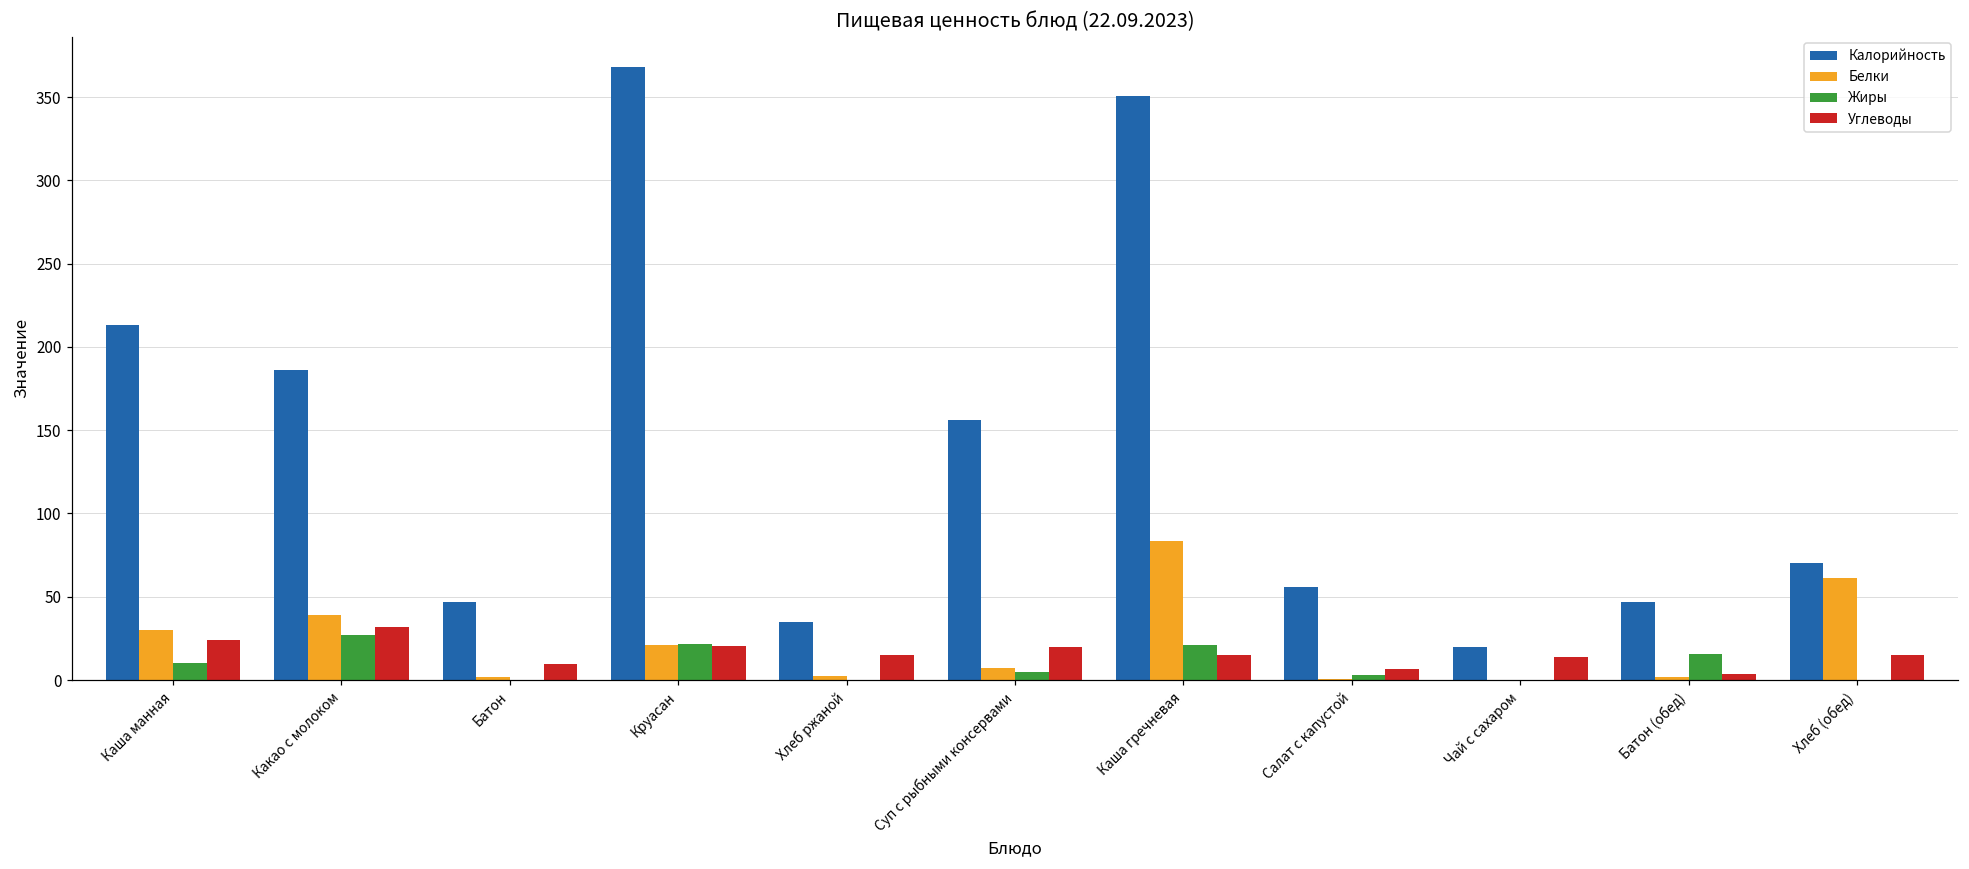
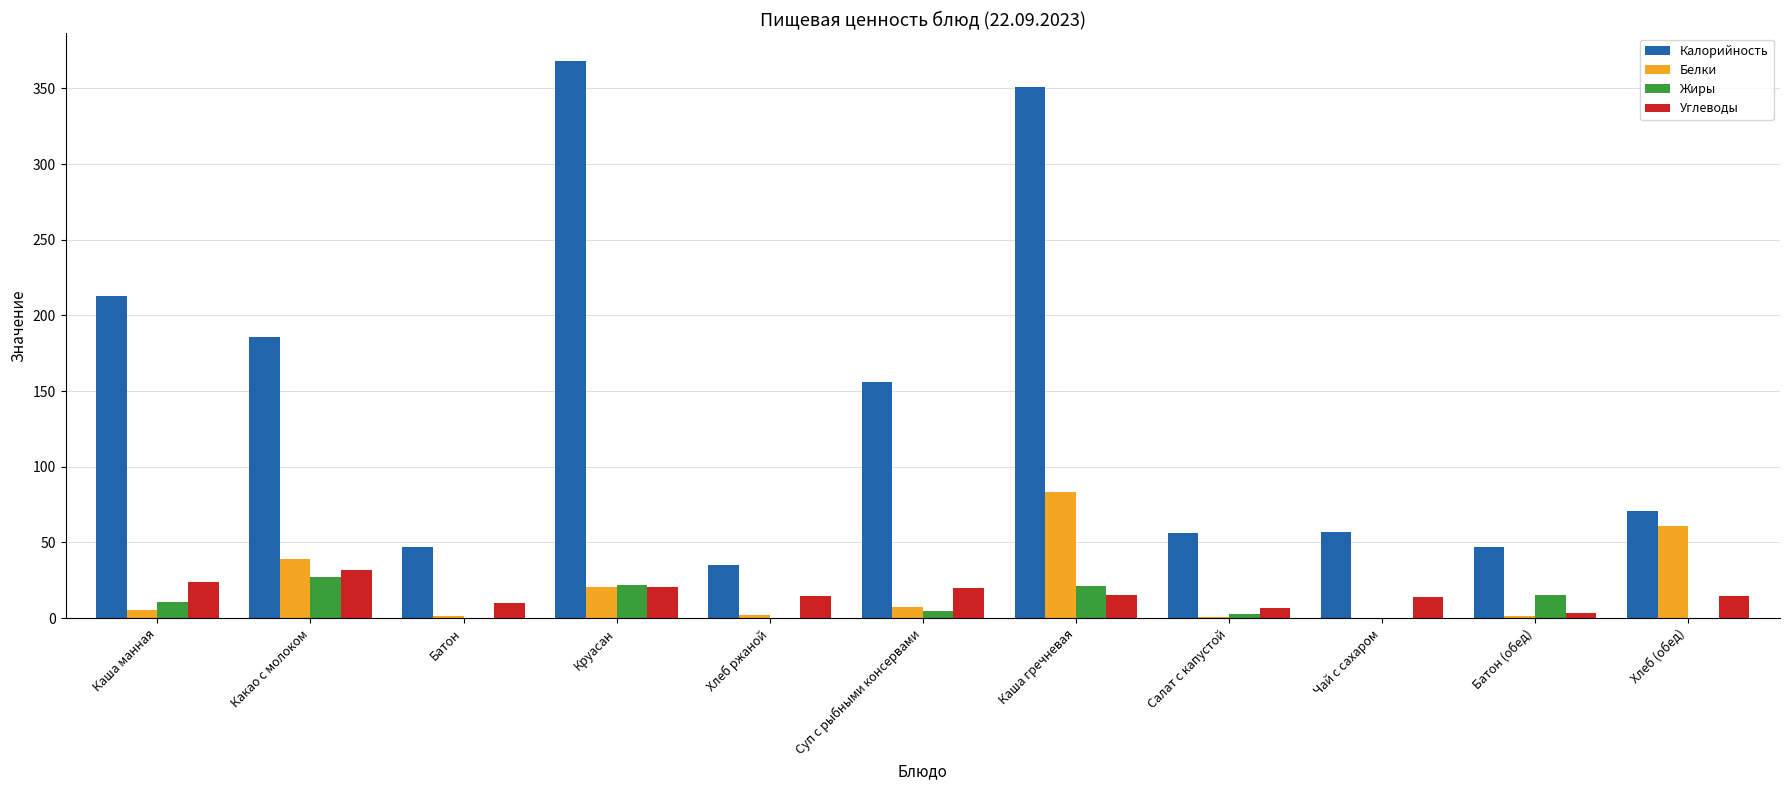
  {
    "Калорийность": {
      "Каша манная": 213,
      "Какао с молоком": 186,
      "Батон": 47,
      "Круасан": 368,
      "Хлеб ржаной": 35,
      "Суп с рыбными консервами": 156,
      "Каша гречневая": 351,
      "Салат с капустой": 56,
-     "Чай с сахаром": 20,
+     "Чай с сахаром": 57,
      "Батон (обед)": 47,
      "Хлеб (обед)": 71
    },
    "Белки": {
-     "Каша манная": 30,
+     "Каша манная": 6,
      "Какао с молоком": 39,
      "Круасан": 21,
      "Хлеб ржаной": 2,
      "Суп с рыбными консервами": 7,
      "Каша гречневая": 84,
      "Хлеб (обед)": 61
    },
    "Жиры": {
      "Каша манная": 10,
      "Какао с молоком": 27,
      "Круасан": 22,
      "Суп с рыбными консервами": 5,
      "Каша гречневая": 21,
      "Салат с капустой": 3,
      "Чай с сахаром": 0,
      "Батон (обед)": 16
    },
    "Углеводы": {
      "Каша манная": 24,
      "Какао с молоком": 32,
      "Батон": 10,
      "Круасан": 21,
      "Хлеб ржаной": 15,
      "Суп с рыбными консервами": 20,
      "Каша гречневая": 15,
      "Салат с капустой": 7,
      "Чай с сахаром": 14,
      "Батон (обед)": 3,
      "Хлеб (обед)": 15
    }
  }
